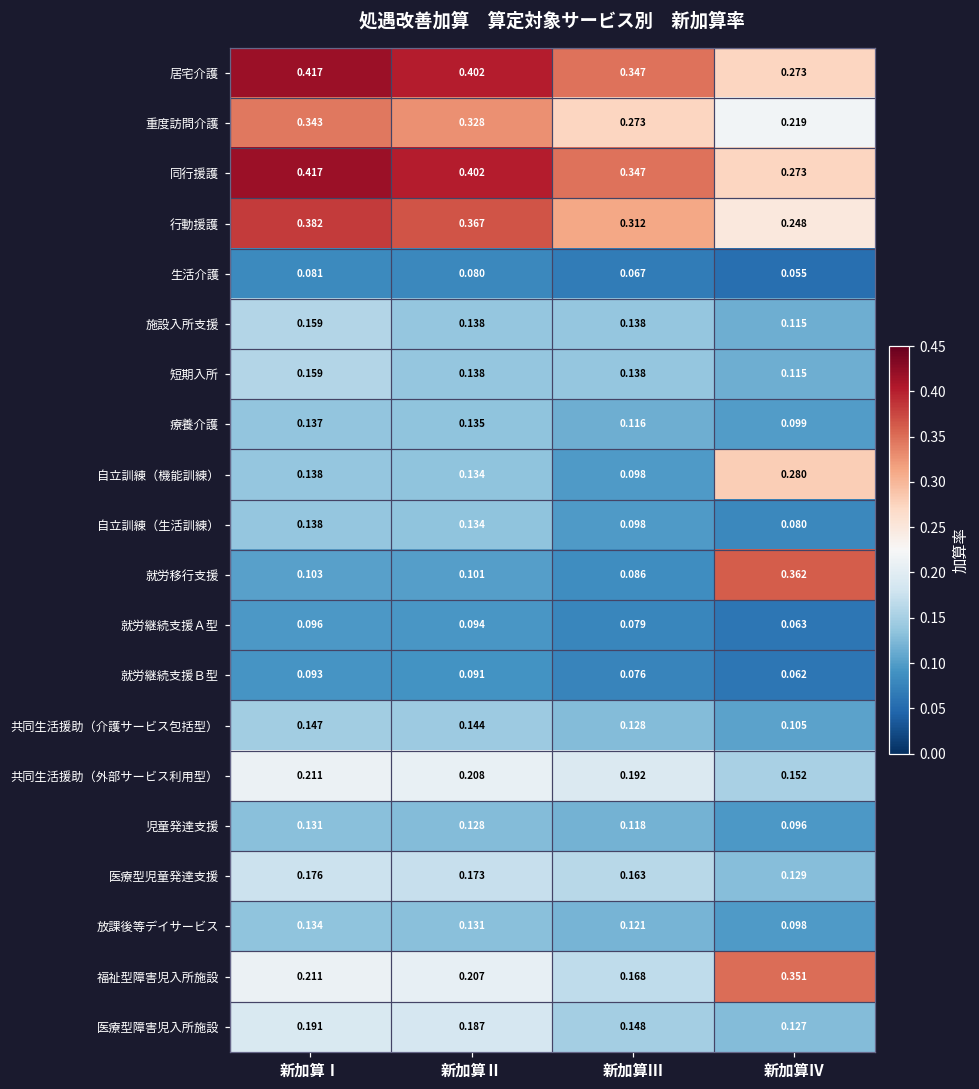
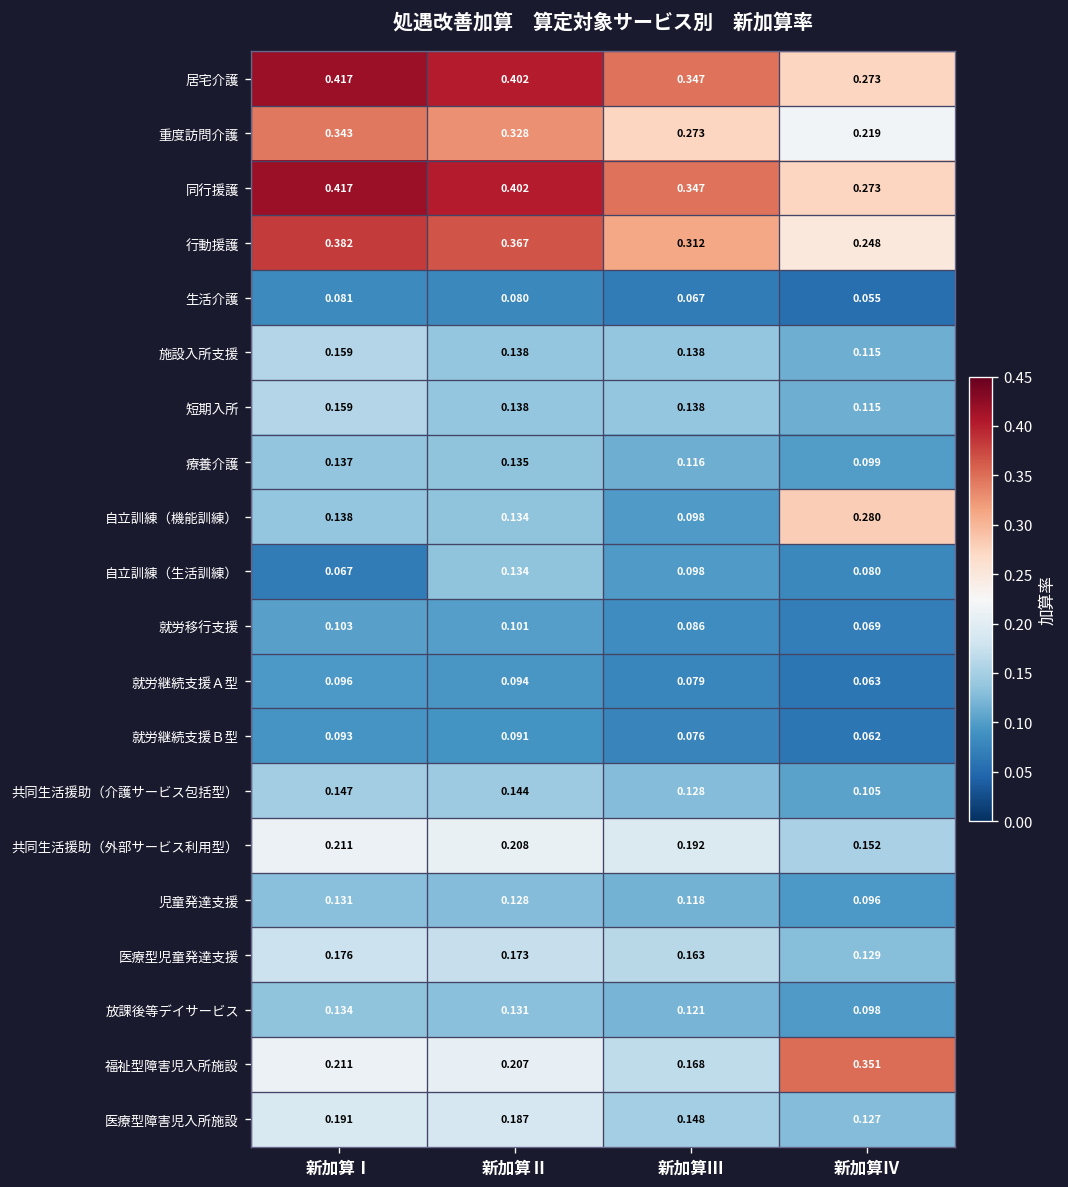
  {
    "居宅介護": {
      "新加算Ⅰ": 0.417,
      "新加算Ⅱ": 0.402,
      "新加算Ⅲ": 0.347,
      "新加算Ⅳ": 0.273
    },
    "重度訪問介護": {
      "新加算Ⅰ": 0.343,
      "新加算Ⅱ": 0.328,
      "新加算Ⅲ": 0.273,
      "新加算Ⅳ": 0.219
    },
    "同行援護": {
      "新加算Ⅰ": 0.417,
      "新加算Ⅱ": 0.402,
      "新加算Ⅲ": 0.347,
      "新加算Ⅳ": 0.273
    },
    "行動援護": {
      "新加算Ⅰ": 0.382,
      "新加算Ⅱ": 0.367,
      "新加算Ⅲ": 0.312,
      "新加算Ⅳ": 0.248
    },
    "生活介護": {
      "新加算Ⅰ": 0.081,
      "新加算Ⅱ": 0.080,
      "新加算Ⅲ": 0.067,
      "新加算Ⅳ": 0.055
    },
    "施設入所支援": {
      "新加算Ⅰ": 0.159,
      "新加算Ⅱ": 0.138,
      "新加算Ⅲ": 0.138,
      "新加算Ⅳ": 0.115
    },
    "短期入所": {
      "新加算Ⅰ": 0.159,
      "新加算Ⅱ": 0.138,
      "新加算Ⅲ": 0.138,
      "新加算Ⅳ": 0.115
    },
    "療養介護": {
      "新加算Ⅰ": 0.137,
      "新加算Ⅱ": 0.135,
      "新加算Ⅲ": 0.116,
      "新加算Ⅳ": 0.099
    },
    "自立訓練（機能訓練）": {
      "新加算Ⅰ": 0.138,
      "新加算Ⅱ": 0.134,
      "新加算Ⅲ": 0.098,
      "新加算Ⅳ": 0.280
    },
    "自立訓練（生活訓練）": {
-     "新加算Ⅰ": 0.138,
+     "新加算Ⅰ": 0.067,
      "新加算Ⅱ": 0.134,
      "新加算Ⅲ": 0.098,
      "新加算Ⅳ": 0.080
    },
    "就労移行支援": {
      "新加算Ⅰ": 0.103,
      "新加算Ⅱ": 0.101,
      "新加算Ⅲ": 0.086,
-     "新加算Ⅳ": 0.362
+     "新加算Ⅳ": 0.069
    },
    "就労継続支援Ａ型": {
      "新加算Ⅰ": 0.096,
      "新加算Ⅱ": 0.094,
      "新加算Ⅲ": 0.079,
      "新加算Ⅳ": 0.063
    },
    "就労継続支援Ｂ型": {
      "新加算Ⅰ": 0.093,
      "新加算Ⅱ": 0.091,
      "新加算Ⅲ": 0.076,
      "新加算Ⅳ": 0.062
    },
    "共同生活援助（介護サービス包括型）": {
      "新加算Ⅰ": 0.147,
      "新加算Ⅱ": 0.144,
      "新加算Ⅲ": 0.128,
      "新加算Ⅳ": 0.105
    },
    "共同生活援助（外部サービス利用型）": {
      "新加算Ⅰ": 0.211,
      "新加算Ⅱ": 0.208,
      "新加算Ⅲ": 0.192,
      "新加算Ⅳ": 0.152
    },
    "児童発達支援": {
      "新加算Ⅰ": 0.131,
      "新加算Ⅱ": 0.128,
      "新加算Ⅲ": 0.118,
      "新加算Ⅳ": 0.096
    },
    "医療型児童発達支援": {
      "新加算Ⅰ": 0.176,
      "新加算Ⅱ": 0.173,
      "新加算Ⅲ": 0.163,
      "新加算Ⅳ": 0.129
    },
    "放課後等デイサービス": {
      "新加算Ⅰ": 0.134,
      "新加算Ⅱ": 0.131,
      "新加算Ⅲ": 0.121,
      "新加算Ⅳ": 0.098
    },
    "福祉型障害児入所施設": {
      "新加算Ⅰ": 0.211,
      "新加算Ⅱ": 0.207,
      "新加算Ⅲ": 0.168,
      "新加算Ⅳ": 0.351
    },
    "医療型障害児入所施設": {
      "新加算Ⅰ": 0.191,
      "新加算Ⅱ": 0.187,
      "新加算Ⅲ": 0.148,
      "新加算Ⅳ": 0.127
    }
  }
